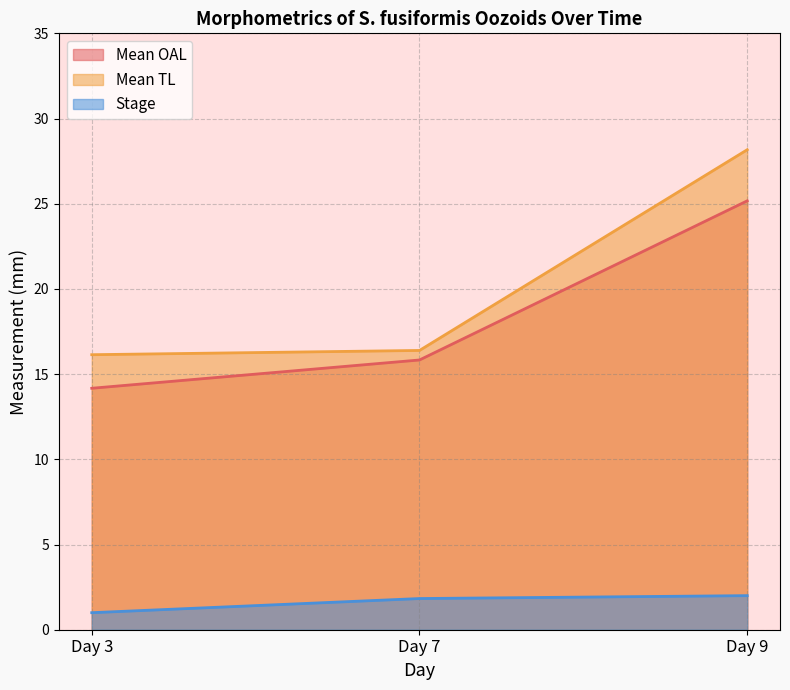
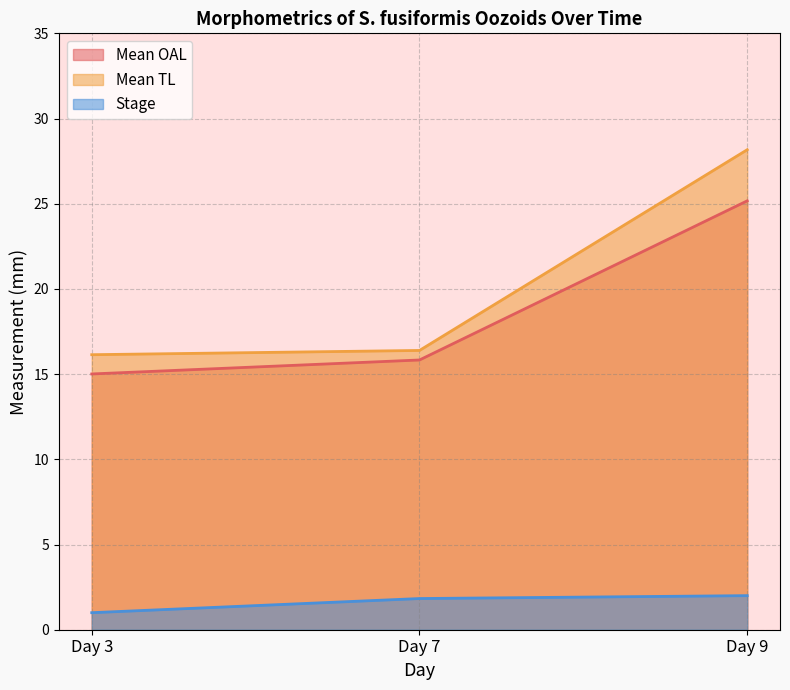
  {
    "Mean OAL": {
-     "Day 3": 14.2,
+     "Day 3": 15.0,
      "Day 7": 15.8,
      "Day 9": 25.2
    },
    "Mean TL": {
      "Day 3": 16.1,
      "Day 7": 16.4,
      "Day 9": 28.2
    },
    "Stage": {
      "Day 3": 1.0,
      "Day 7": 1.8,
      "Day 9": 2.0
    }
  }
